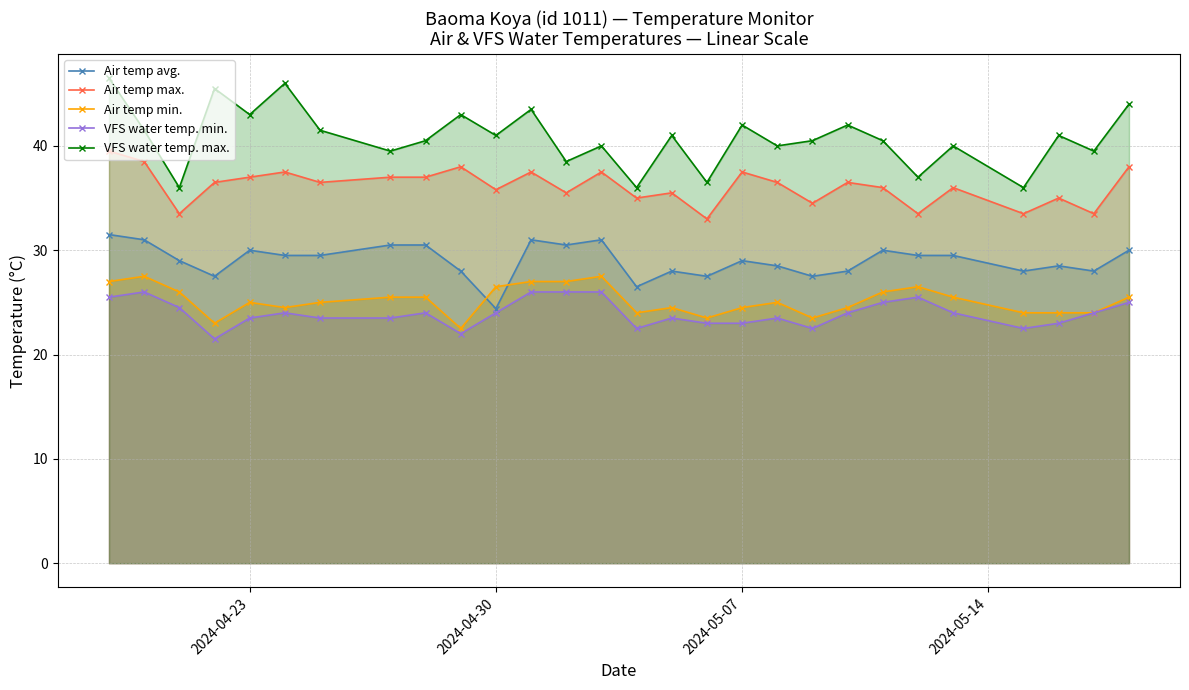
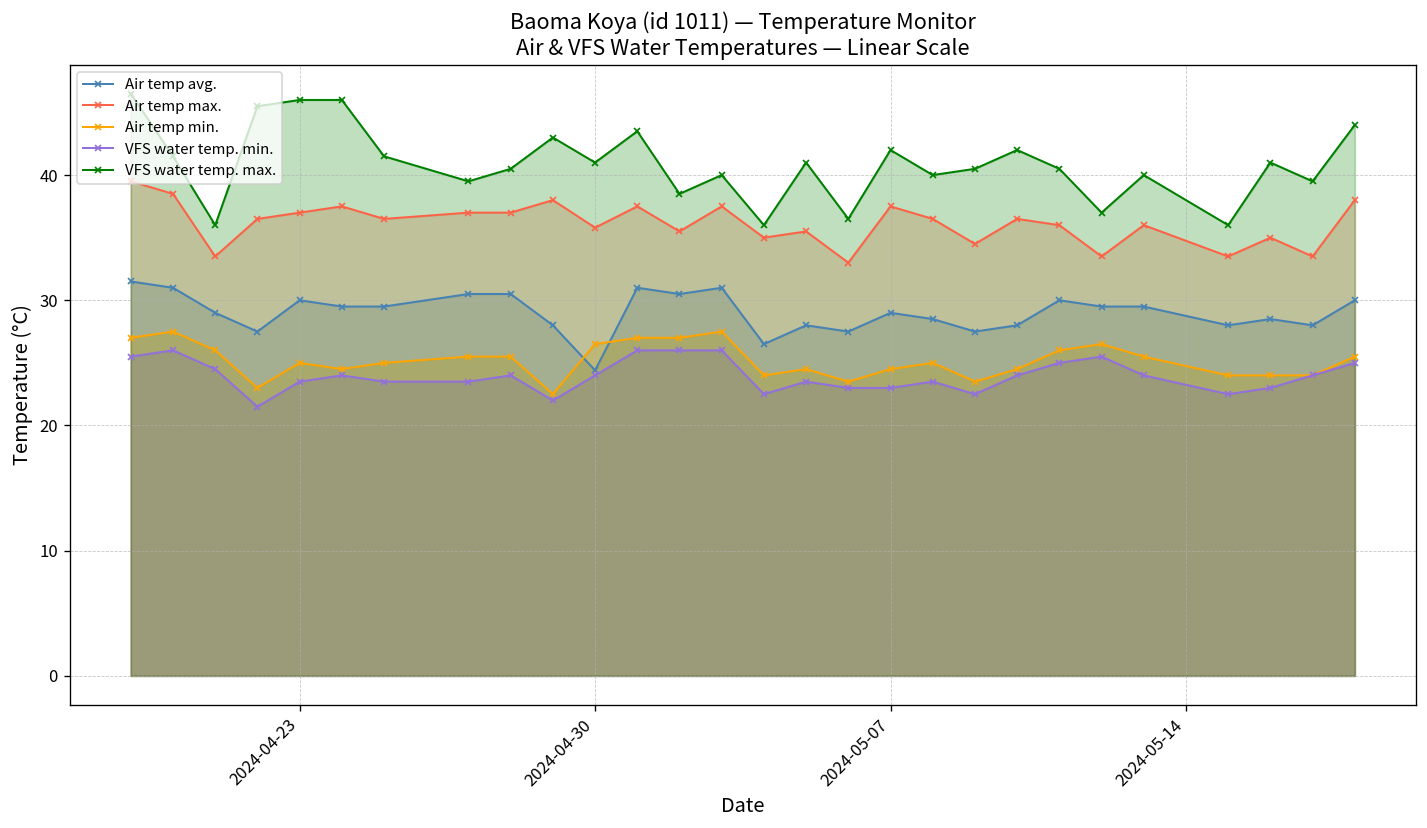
  {
    "Air temp avg.": {
      "2024-04-23": 30,
      "2024-04-30": 24.4,
      "2024-05-07": 29
    },
    "Air temp max.": {
      "2024-04-23": 37,
      "2024-04-30": 36,
      "2024-05-07": 37.5
    },
    "Air temp min.": {
      "2024-04-23": 25,
      "2024-04-30": 26.5,
      "2024-05-07": 24.5
    },
    "VFS water temp. min.": {
      "2024-04-23": 23.5,
      "2024-04-30": 24,
      "2024-05-07": 23
    },
    "VFS water temp. max.": {
-     "2024-04-23": 43,
+     "2024-04-23": 46,
      "2024-04-30": 41,
      "2024-05-07": 42
    }
  }
